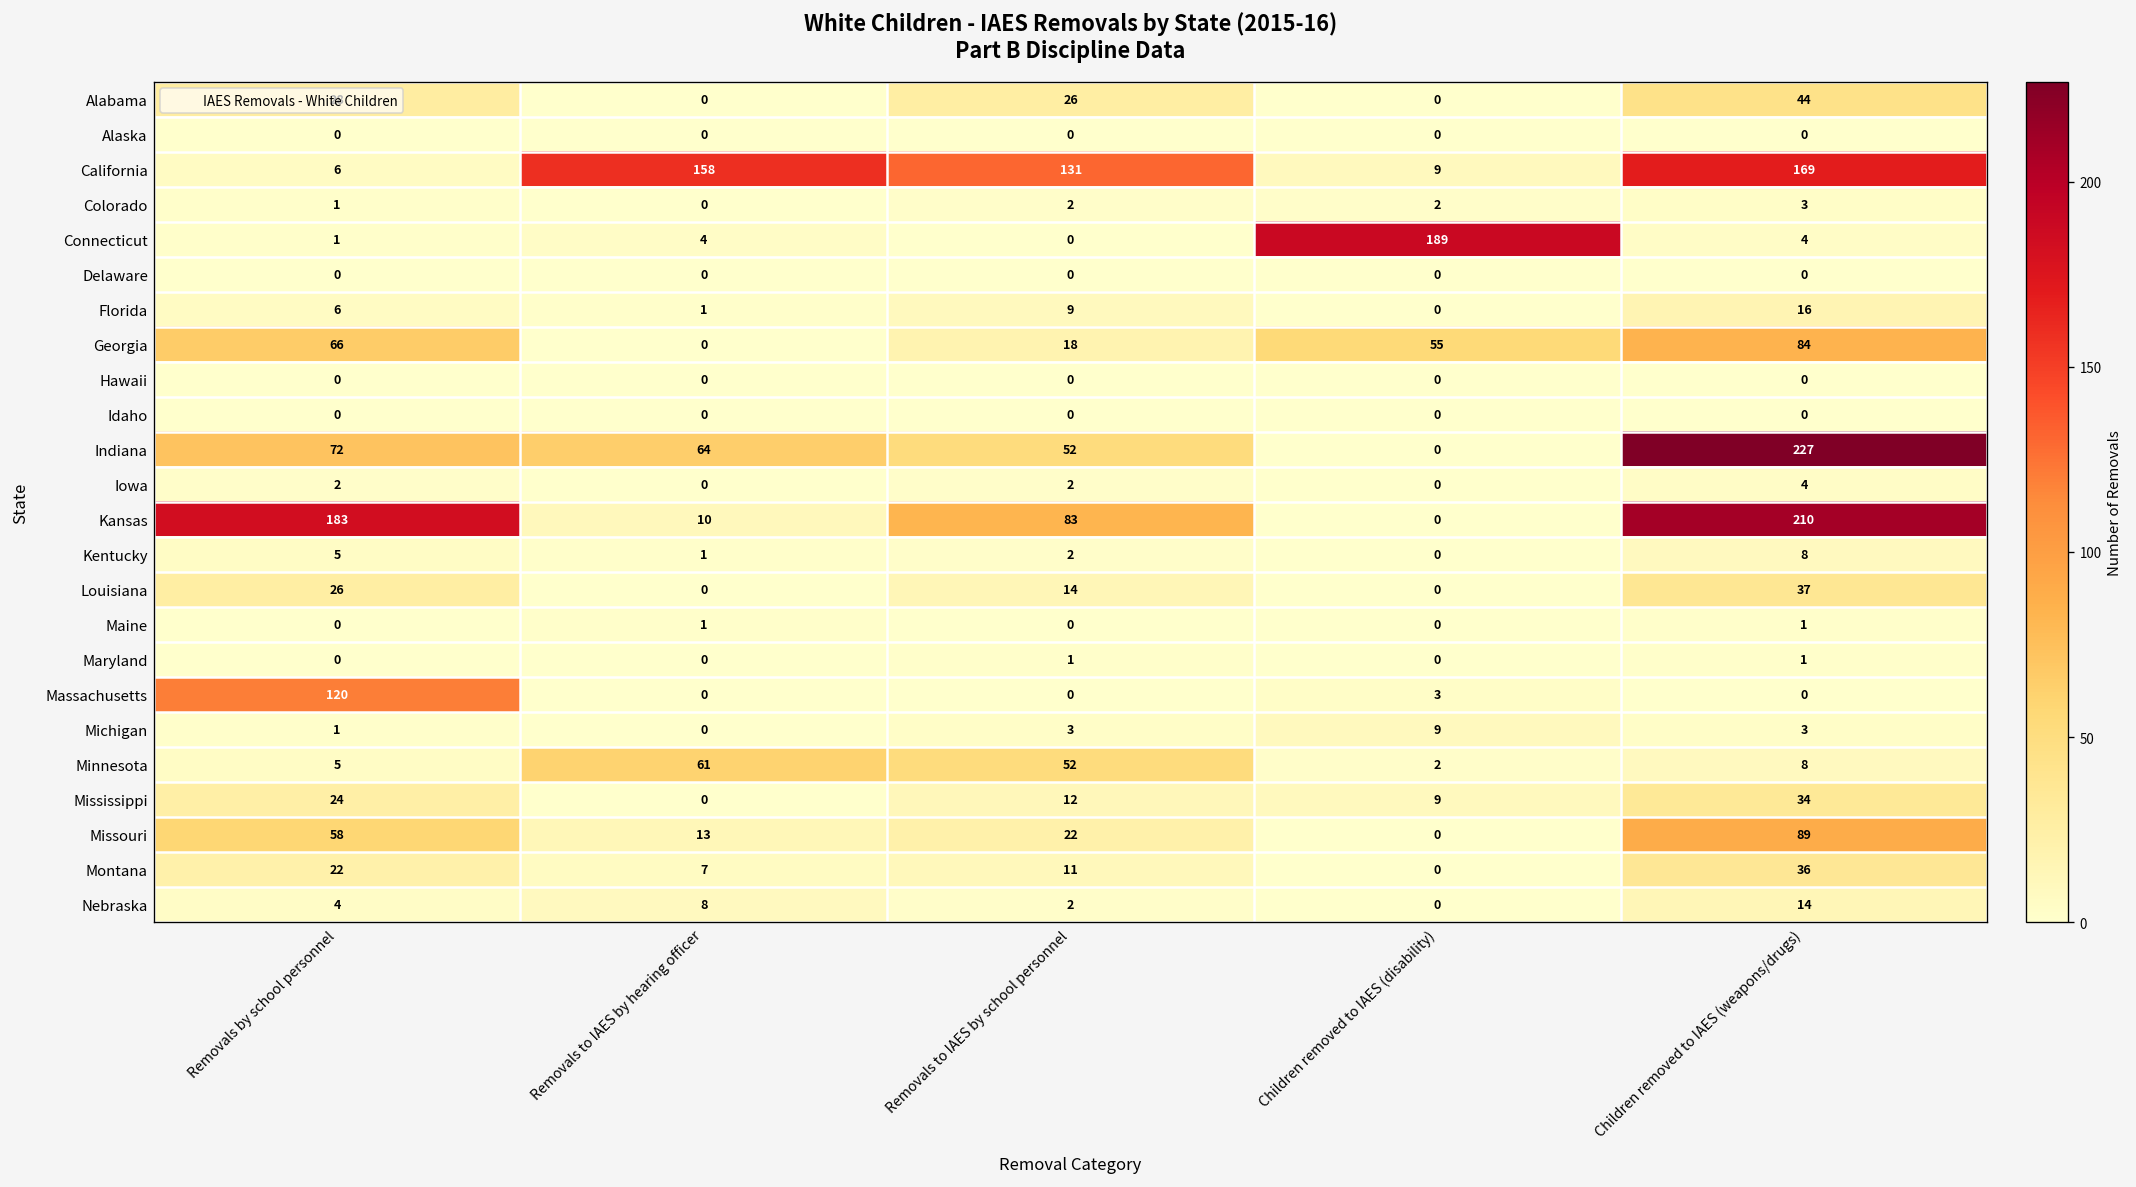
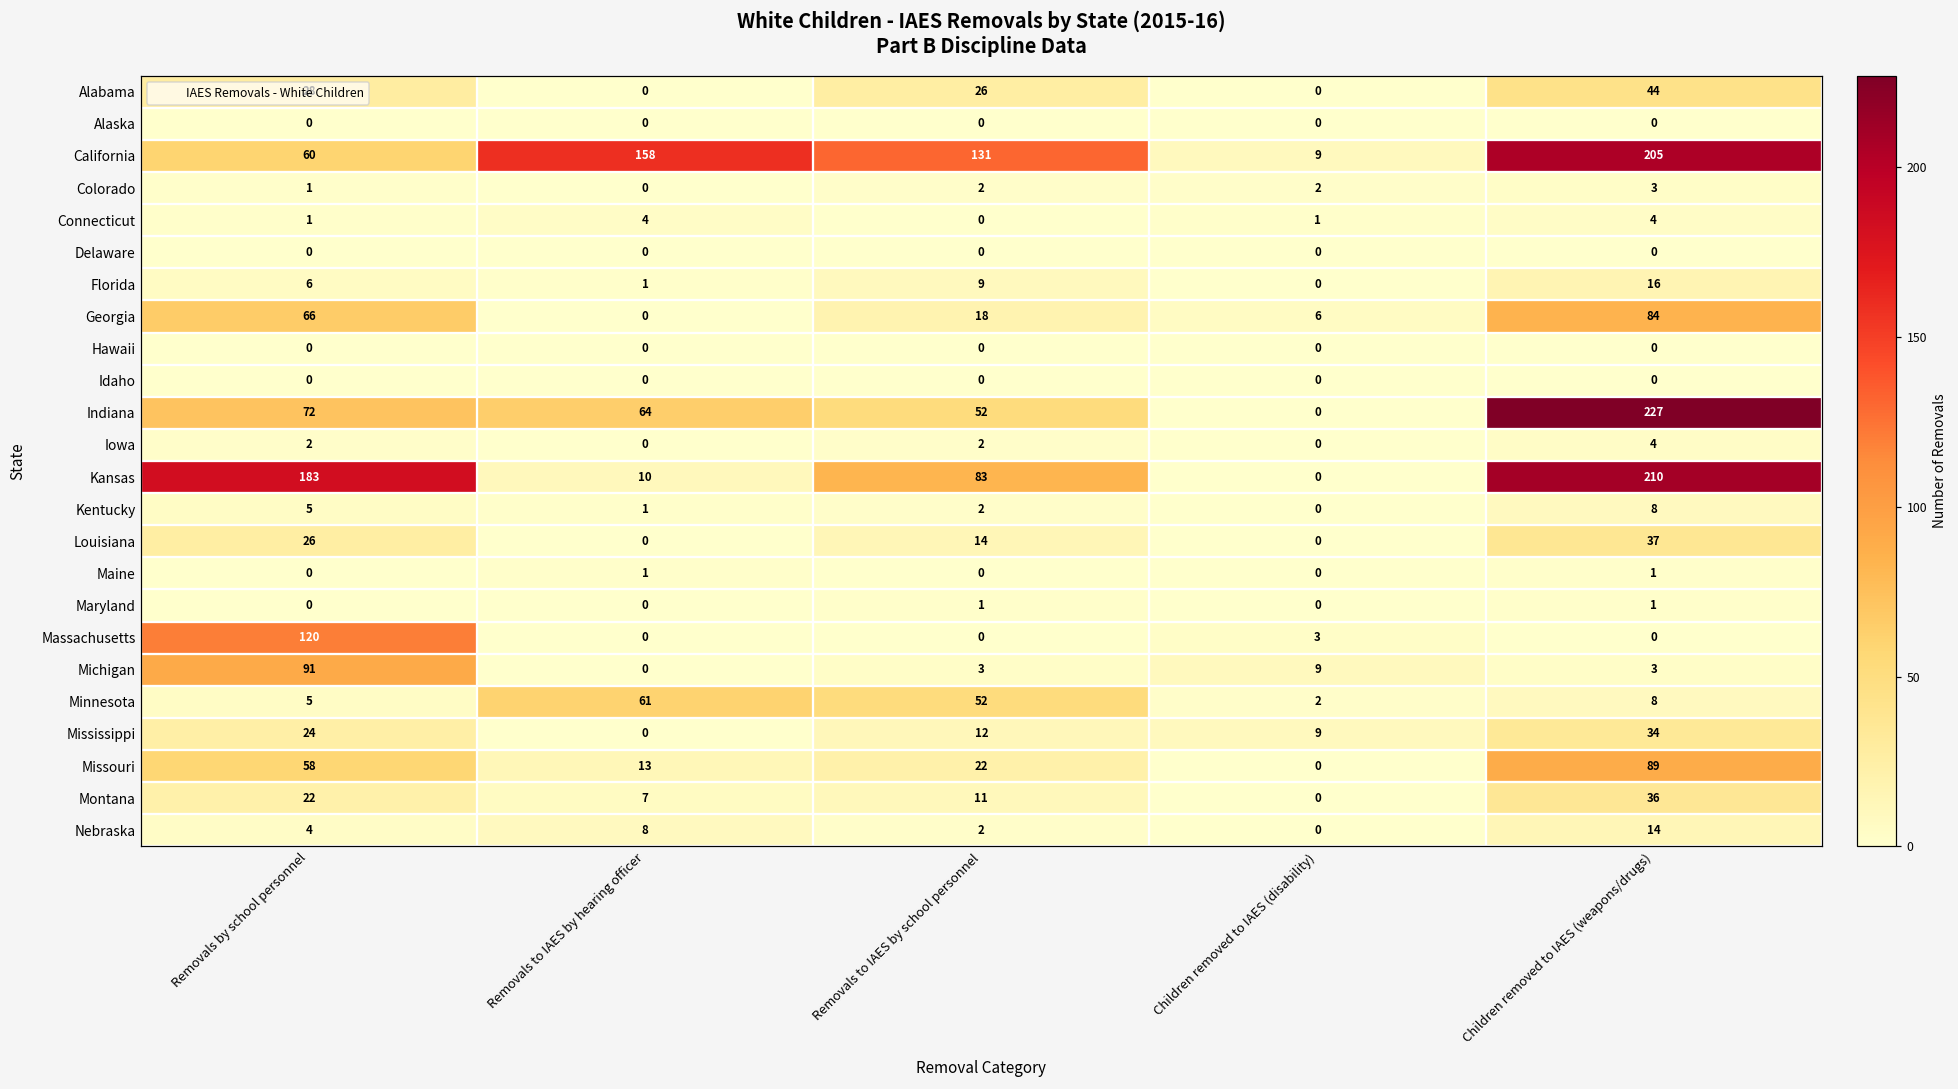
  {
    "Alabama": {
      "Removals to IAES by hearing officer": 0,
      "Removals to IAES by school personnel": 26,
      "Children removed to IAES (disability)": 0,
      "Children removed to IAES (weapons/drugs)": 44
    },
    "Alaska": {
      "Removals by school personnel": 0,
      "Removals to IAES by hearing officer": 0,
      "Removals to IAES by school personnel": 0,
      "Children removed to IAES (disability)": 0,
      "Children removed to IAES (weapons/drugs)": 0
    },
    "California": {
-     "Removals by school personnel": 6,
+     "Removals by school personnel": 60,
      "Removals to IAES by hearing officer": 158,
      "Removals to IAES by school personnel": 131,
      "Children removed to IAES (disability)": 9,
-     "Children removed to IAES (weapons/drugs)": 169
+     "Children removed to IAES (weapons/drugs)": 205
    },
    "Colorado": {
      "Removals by school personnel": 1,
      "Removals to IAES by hearing officer": 0,
      "Removals to IAES by school personnel": 2,
      "Children removed to IAES (disability)": 2,
      "Children removed to IAES (weapons/drugs)": 3
    },
    "Connecticut": {
      "Removals by school personnel": 1,
      "Removals to IAES by hearing officer": 4,
      "Removals to IAES by school personnel": 0,
-     "Children removed to IAES (disability)": 189,
+     "Children removed to IAES (disability)": 1,
      "Children removed to IAES (weapons/drugs)": 4
    },
    "Delaware": {
      "Removals by school personnel": 0,
      "Removals to IAES by hearing officer": 0,
      "Removals to IAES by school personnel": 0,
      "Children removed to IAES (disability)": 0,
      "Children removed to IAES (weapons/drugs)": 0
    },
    "Florida": {
      "Removals by school personnel": 6,
      "Removals to IAES by hearing officer": 1,
      "Removals to IAES by school personnel": 9,
      "Children removed to IAES (disability)": 0,
      "Children removed to IAES (weapons/drugs)": 16
    },
    "Georgia": {
      "Removals by school personnel": 66,
      "Removals to IAES by hearing officer": 0,
      "Removals to IAES by school personnel": 18,
-     "Children removed to IAES (disability)": 55,
+     "Children removed to IAES (disability)": 6,
      "Children removed to IAES (weapons/drugs)": 84
    },
    "Hawaii": {
      "Removals by school personnel": 0,
      "Removals to IAES by hearing officer": 0,
      "Removals to IAES by school personnel": 0,
      "Children removed to IAES (disability)": 0,
      "Children removed to IAES (weapons/drugs)": 0
    },
    "Idaho": {
      "Removals by school personnel": 0,
      "Removals to IAES by hearing officer": 0,
      "Removals to IAES by school personnel": 0,
      "Children removed to IAES (disability)": 0,
      "Children removed to IAES (weapons/drugs)": 0
    },
    "Indiana": {
      "Removals by school personnel": 72,
      "Removals to IAES by hearing officer": 64,
      "Removals to IAES by school personnel": 52,
      "Children removed to IAES (disability)": 0,
      "Children removed to IAES (weapons/drugs)": 227
    },
    "Iowa": {
      "Removals by school personnel": 2,
      "Removals to IAES by hearing officer": 0,
      "Removals to IAES by school personnel": 2,
      "Children removed to IAES (disability)": 0,
      "Children removed to IAES (weapons/drugs)": 4
    },
    "Kansas": {
      "Removals by school personnel": 183,
      "Removals to IAES by hearing officer": 10,
      "Removals to IAES by school personnel": 83,
      "Children removed to IAES (disability)": 0,
      "Children removed to IAES (weapons/drugs)": 210
    },
    "Kentucky": {
      "Removals by school personnel": 5,
      "Removals to IAES by hearing officer": 1,
      "Removals to IAES by school personnel": 2,
      "Children removed to IAES (disability)": 0,
      "Children removed to IAES (weapons/drugs)": 8
    },
    "Louisiana": {
      "Removals by school personnel": 26,
      "Removals to IAES by hearing officer": 0,
      "Removals to IAES by school personnel": 14,
      "Children removed to IAES (disability)": 0,
      "Children removed to IAES (weapons/drugs)": 37
    },
    "Maine": {
      "Removals by school personnel": 0,
      "Removals to IAES by hearing officer": 1,
      "Removals to IAES by school personnel": 0,
      "Children removed to IAES (disability)": 0,
      "Children removed to IAES (weapons/drugs)": 1
    },
    "Maryland": {
      "Removals by school personnel": 0,
      "Removals to IAES by hearing officer": 0,
      "Removals to IAES by school personnel": 1,
      "Children removed to IAES (disability)": 0,
      "Children removed to IAES (weapons/drugs)": 1
    },
    "Massachusetts": {
      "Removals by school personnel": 120,
      "Removals to IAES by hearing officer": 0,
      "Removals to IAES by school personnel": 0,
      "Children removed to IAES (disability)": 3,
      "Children removed to IAES (weapons/drugs)": 0
    },
    "Michigan": {
-     "Removals by school personnel": 1,
+     "Removals by school personnel": 91,
      "Removals to IAES by hearing officer": 0,
      "Removals to IAES by school personnel": 3,
      "Children removed to IAES (disability)": 9,
      "Children removed to IAES (weapons/drugs)": 3
    },
    "Minnesota": {
      "Removals by school personnel": 5,
      "Removals to IAES by hearing officer": 61,
      "Removals to IAES by school personnel": 52,
      "Children removed to IAES (disability)": 2,
      "Children removed to IAES (weapons/drugs)": 8
    },
    "Mississippi": {
      "Removals by school personnel": 24,
      "Removals to IAES by hearing officer": 0,
      "Removals to IAES by school personnel": 12,
      "Children removed to IAES (disability)": 9,
      "Children removed to IAES (weapons/drugs)": 34
    },
    "Missouri": {
      "Removals by school personnel": 58,
      "Removals to IAES by hearing officer": 13,
      "Removals to IAES by school personnel": 22,
      "Children removed to IAES (disability)": 0,
      "Children removed to IAES (weapons/drugs)": 89
    },
    "Montana": {
      "Removals by school personnel": 22,
      "Removals to IAES by hearing officer": 7,
      "Removals to IAES by school personnel": 11,
      "Children removed to IAES (disability)": 0,
      "Children removed to IAES (weapons/drugs)": 36
    },
    "Nebraska": {
      "Removals by school personnel": 4,
      "Removals to IAES by hearing officer": 8,
      "Removals to IAES by school personnel": 2,
      "Children removed to IAES (disability)": 0,
      "Children removed to IAES (weapons/drugs)": 14
    }
  }
